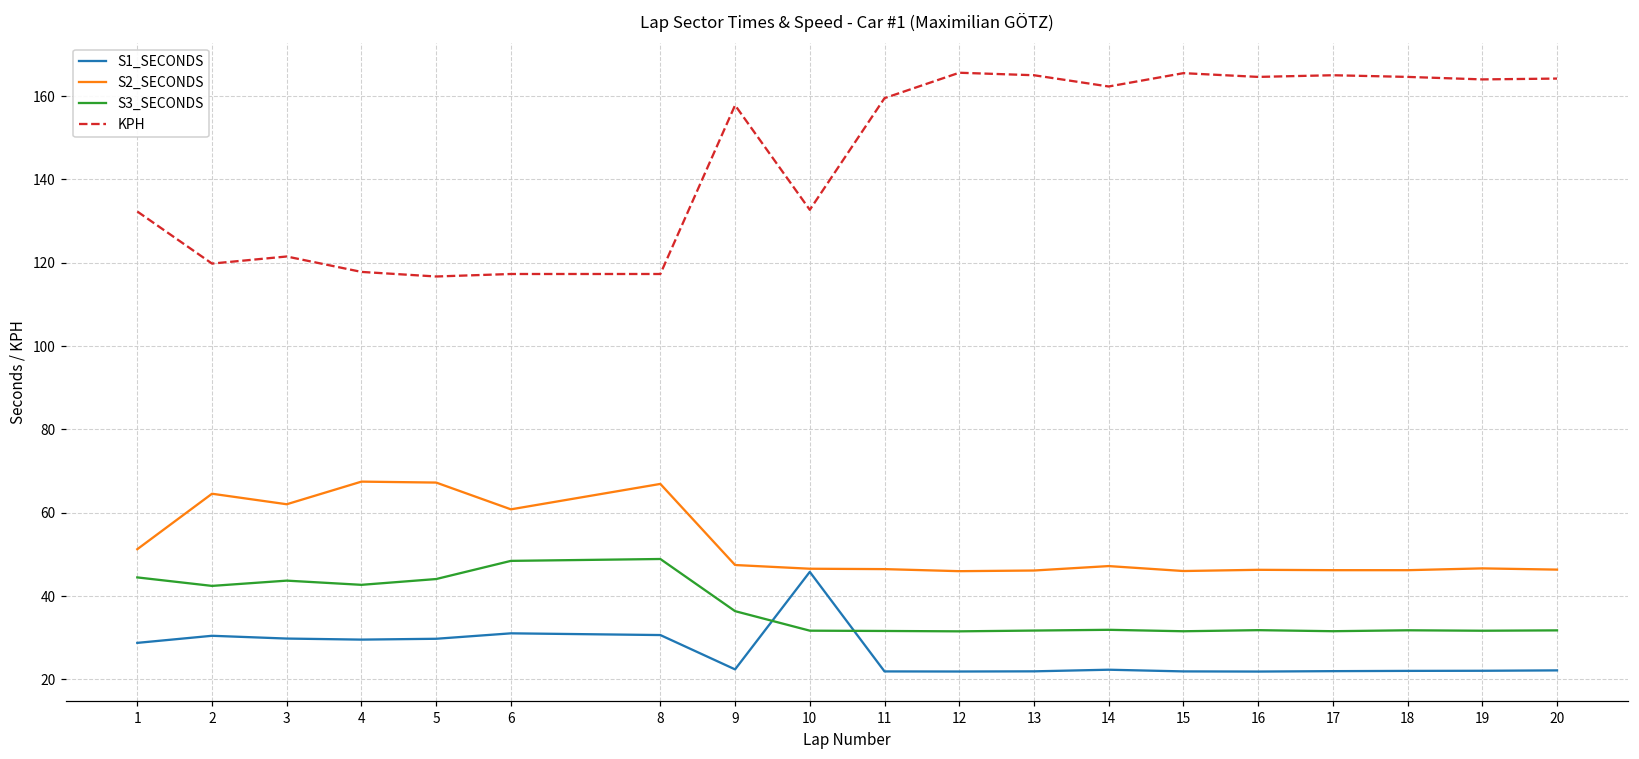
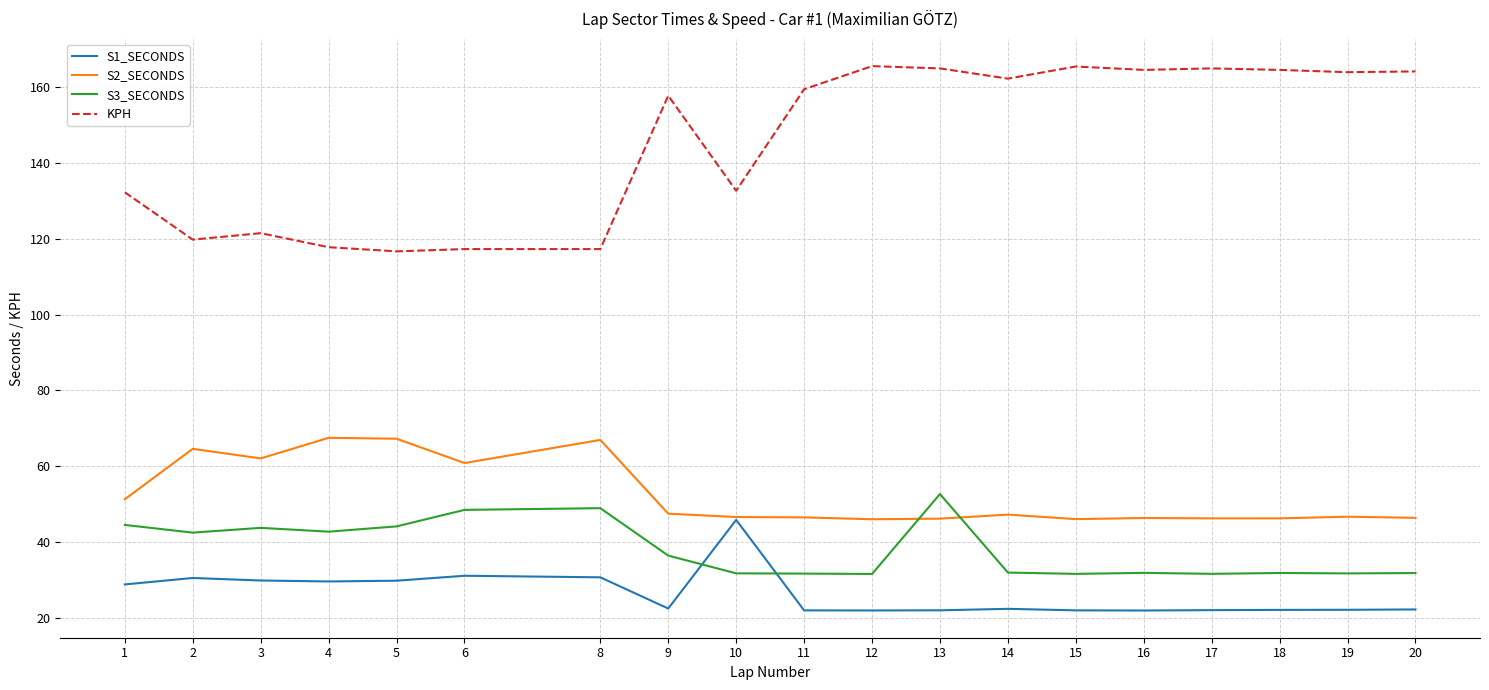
  {
    "S1_SECONDS": {
      "1": 29,
      "2": 30,
      "3": 30,
      "4": 30,
      "5": 30,
      "6": 31,
      "8": 31,
      "9": 22,
      "10": 46,
      "11": 22,
      "12": 22,
      "13": 22,
      "14": 22,
      "15": 22,
      "16": 22,
      "17": 22,
      "18": 22,
      "19": 22,
      "20": 22
    },
    "S2_SECONDS": {
      "1": 51,
      "2": 65,
      "3": 62,
      "4": 67,
      "5": 67,
      "6": 61,
      "8": 67,
      "9": 47,
      "10": 47,
      "11": 46,
      "12": 46,
      "13": 46,
      "14": 47,
      "15": 46,
      "16": 46,
      "17": 46,
      "18": 46,
      "19": 47,
      "20": 46
    },
    "S3_SECONDS": {
      "1": 44,
      "2": 42,
      "3": 44,
      "4": 43,
      "5": 44,
      "6": 48,
      "8": 49,
      "9": 36,
      "10": 32,
      "11": 32,
      "12": 32,
-     "13": 32,
+     "13": 53,
      "14": 32,
      "15": 32,
      "16": 32,
      "17": 32,
      "18": 32,
      "19": 32,
      "20": 32
    },
    "KPH": {
      "1": 132,
      "2": 120,
      "3": 122,
      "4": 118,
      "5": 117,
      "6": 117,
      "8": 117,
      "9": 158,
      "10": 133,
      "11": 160,
      "12": 166,
      "13": 165,
      "14": 162,
      "15": 166,
      "16": 165,
      "17": 165,
      "18": 165,
      "19": 164,
      "20": 164
    }
  }
